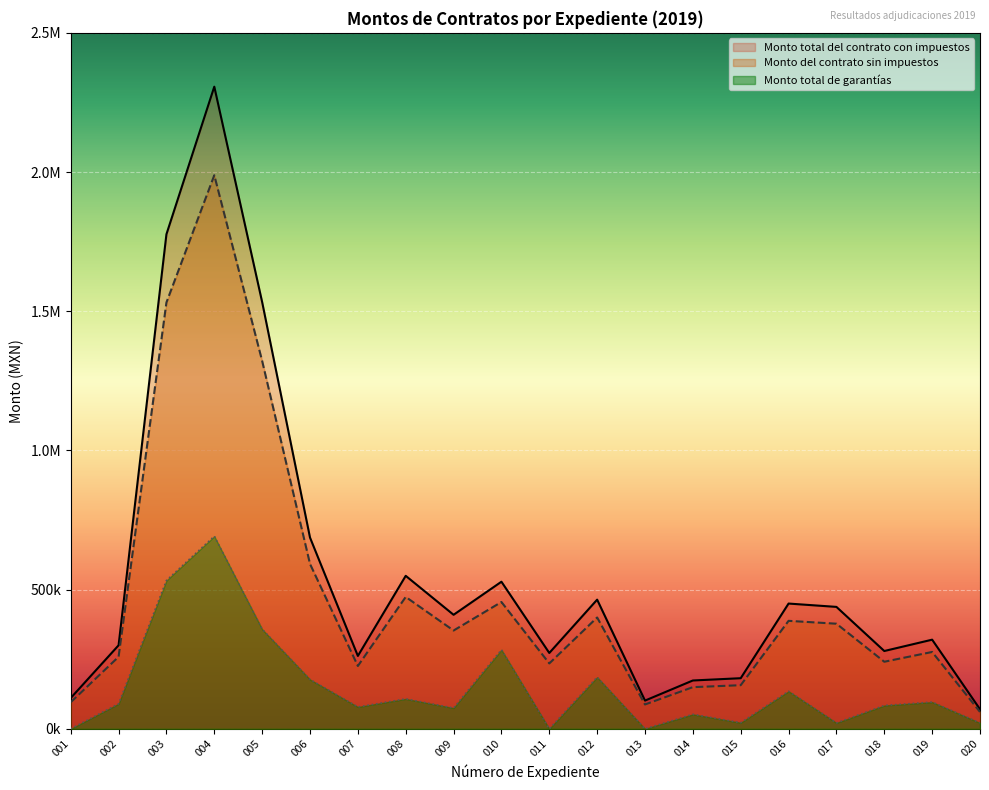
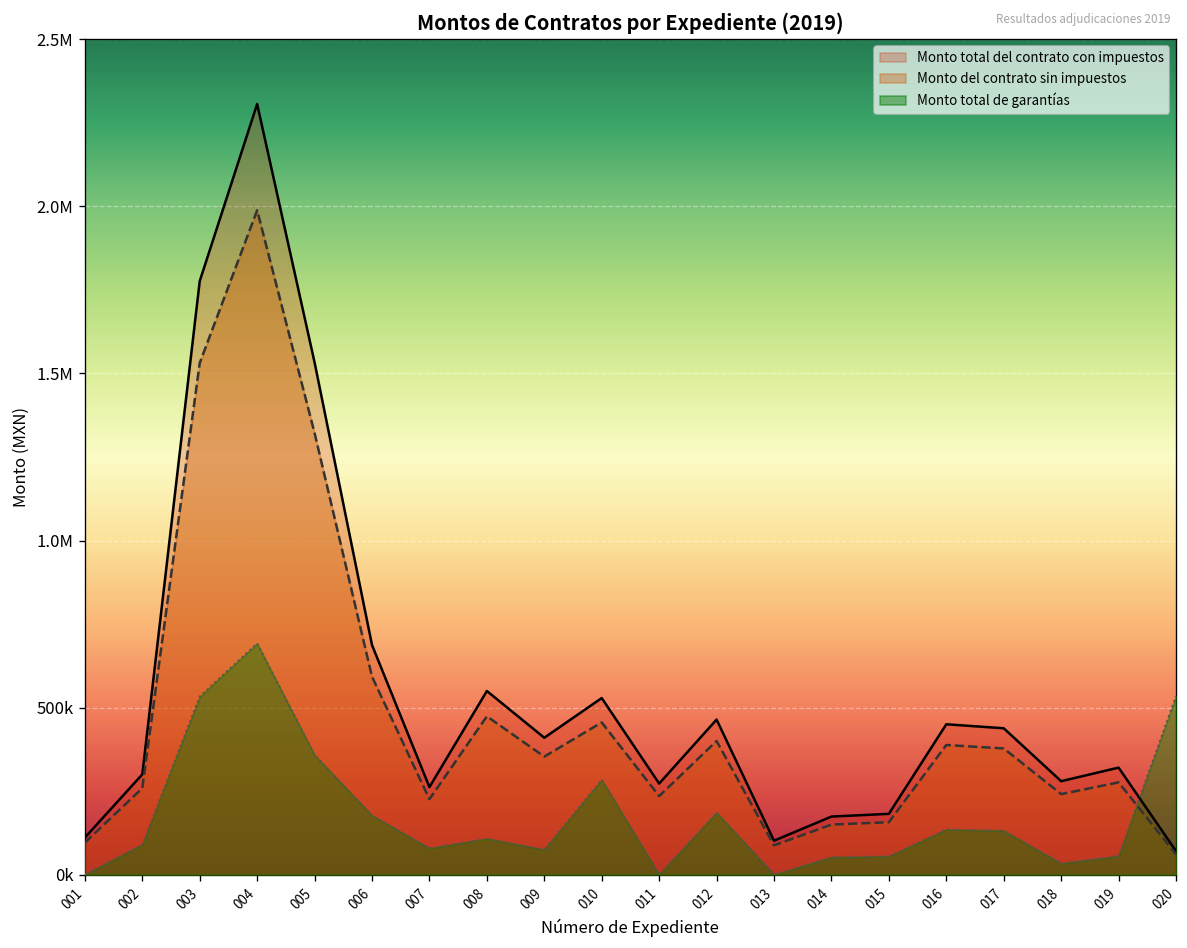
  {
    "Monto total de garantías": {
      "001": 0,
      "002": 90000,
      "003": 530000,
      "004": 690000,
      "005": 360000,
      "006": 180000,
      "007": 80000,
      "008": 110000,
      "009": 70000,
      "010": 280000,
      "011": 0,
      "012": 190000,
      "013": 0,
      "014": 50000,
-     "015": 20000,
+     "015": 50000,
      "016": 140000,
-     "017": 20000,
-     "018": 80000,
-     "019": 100000,
-     "020": 20000
+     "017": 130000,
+     "018": 30000,
+     "019": 60000,
+     "020": 530000
    }
  }
